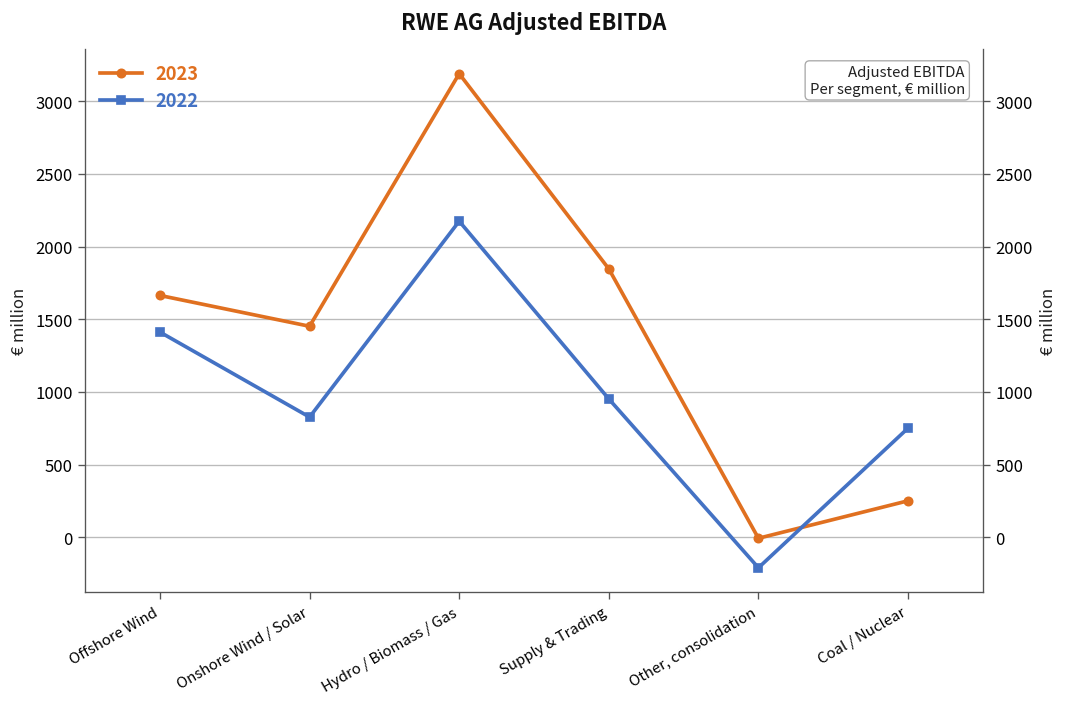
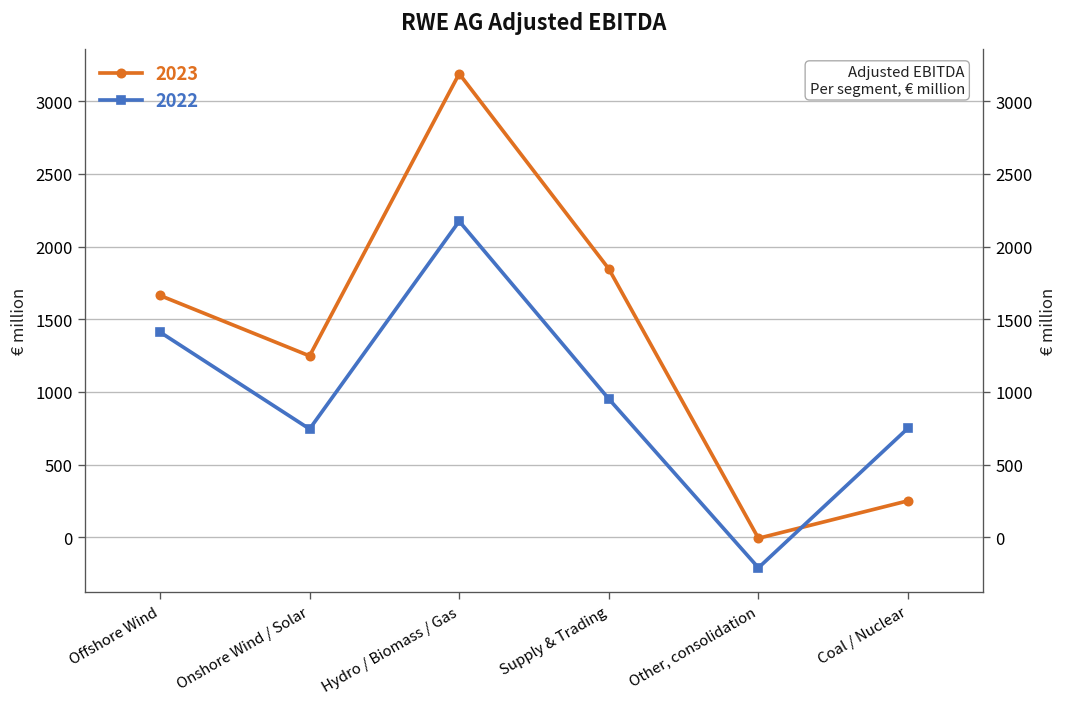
  {
    "2023": {
      "Offshore Wind": 1660,
-     "Onshore Wind / Solar": 1450,
+     "Onshore Wind / Solar": 1250,
      "Hydro / Biomass / Gas": 3190,
      "Supply & Trading": 1850,
      "Other, consolidation": -10,
      "Coal / Nuclear": 250
    },
    "2022": {
      "Offshore Wind": 1410,
-     "Onshore Wind / Solar": 830,
+     "Onshore Wind / Solar": 750,
      "Hydro / Biomass / Gas": 2180,
      "Supply & Trading": 950,
      "Other, consolidation": -210,
      "Coal / Nuclear": 750
    }
  }
